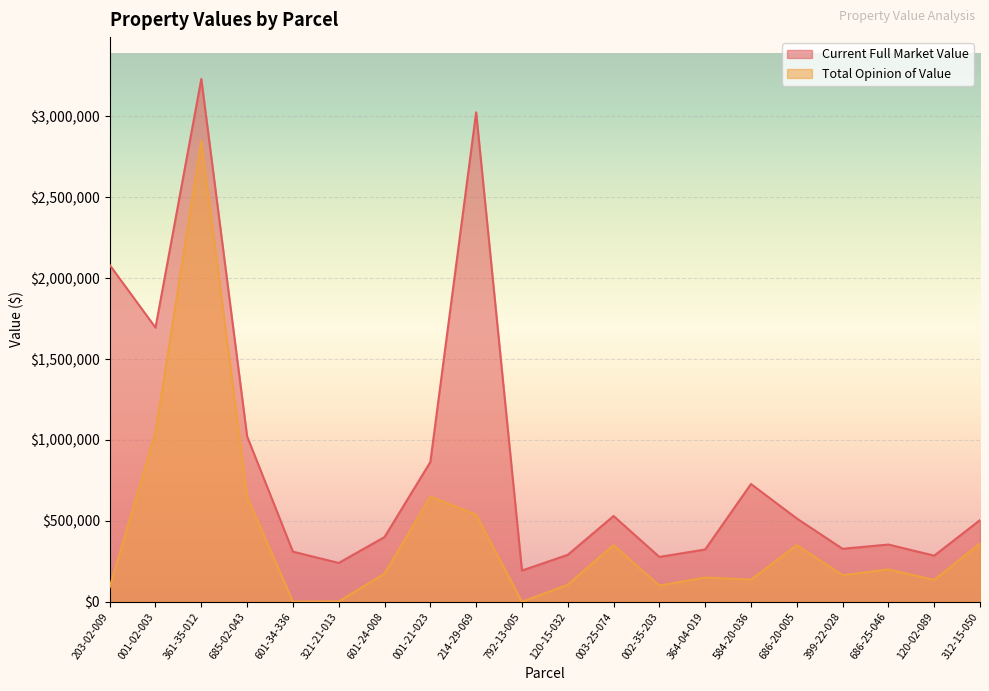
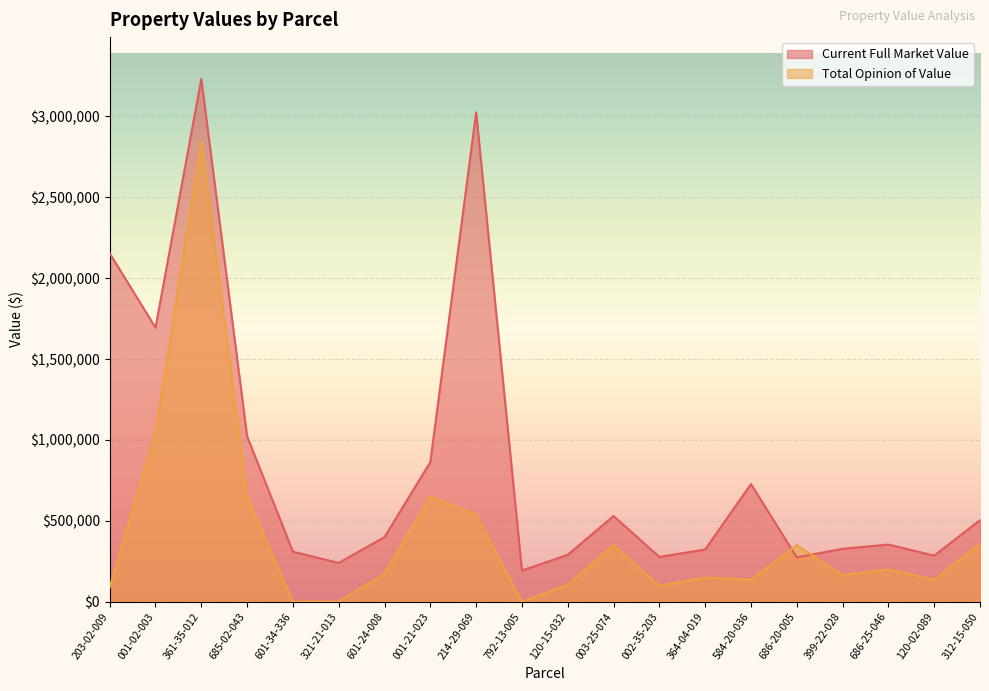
  {
    "Current Full Market Value": {
-     "203-02-009": "$2,080,000",
+     "203-02-009": "$2,150,000",
      "001-02-003": "$1,690,000",
      "361-35-012": "$3,230,000",
      "685-02-043": "$1,020,000",
      "601-34-336": "$310,000",
      "321-21-013": "$240,000",
      "601-24-008": "$400,000",
      "001-21-023": "$860,000",
      "214-29-069": "$3,030,000",
      "792-13-005": "$190,000",
      "120-15-032": "$290,000",
      "003-25-074": "$530,000",
      "002-35-203": "$280,000",
      "364-04-019": "$320,000",
      "584-20-036": "$730,000",
-     "686-20-005": "$510,000",
+     "686-20-005": "$270,000",
      "399-22-028": "$330,000",
      "686-25-046": "$350,000",
      "120-02-089": "$290,000",
      "312-15-050": "$500,000"
    },
    "Total Opinion of Value": {
      "203-02-009": "$90,000",
      "001-02-003": "$1,050,000",
      "361-35-012": "$2,850,000",
      "685-02-043": "$650,000",
      "601-34-336": "$0",
      "321-21-013": "$0",
      "601-24-008": "$170,000",
      "001-21-023": "$650,000",
      "214-29-069": "$540,000",
      "792-13-005": "$0",
      "120-15-032": "$110,000",
      "003-25-074": "$350,000",
      "002-35-203": "$100,000",
      "364-04-019": "$150,000",
      "584-20-036": "$140,000",
      "686-20-005": "$350,000",
      "399-22-028": "$160,000",
      "686-25-046": "$200,000",
      "120-02-089": "$140,000",
      "312-15-050": "$360,000"
    }
  }
